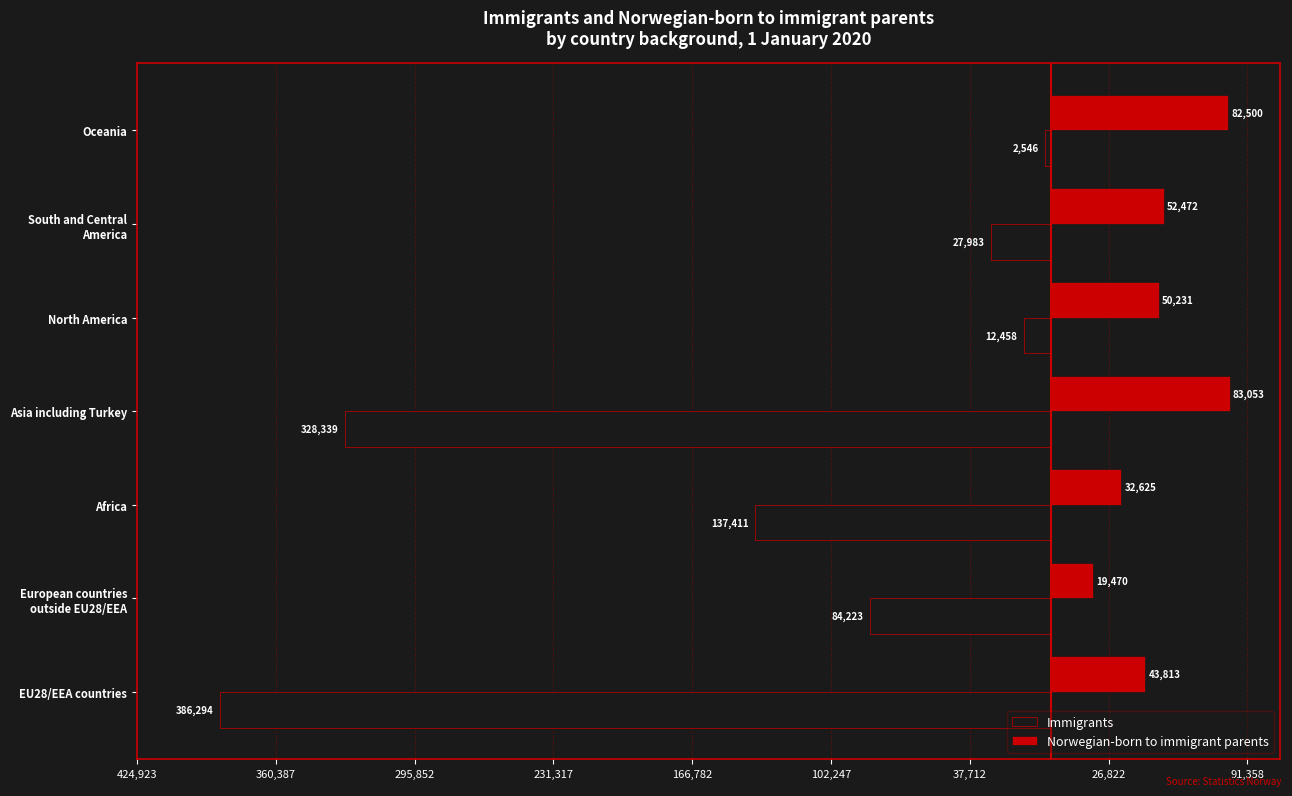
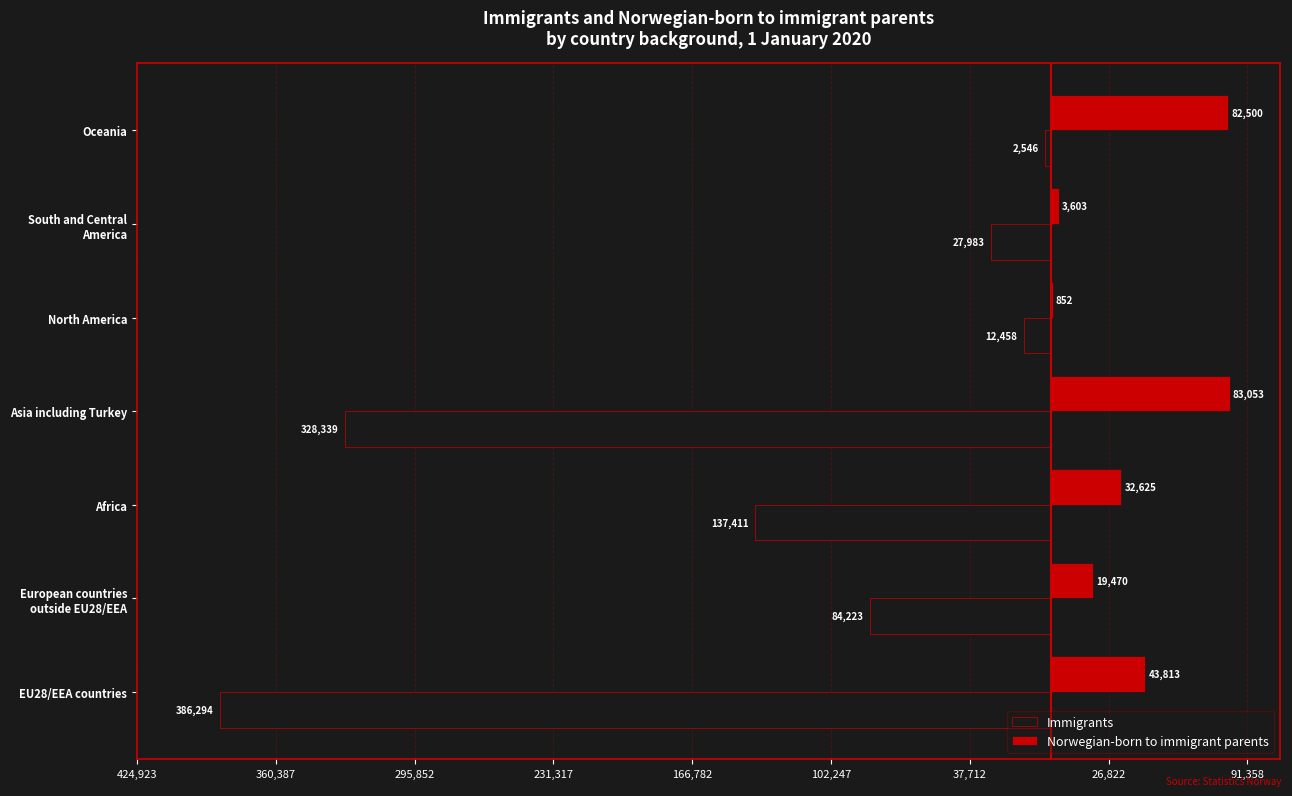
  {
    "Norwegian-born to immigrant parents": {
      "Oceania": "82,500",
-     "South and Central America": "52,472",
-     "North America": "50,231",
+     "South and Central America": "3,603",
+     "North America": "852",
      "Asia including Turkey": "83,053",
      "Africa": "32,625",
      "European countries outside EU28/EEA": "19,470",
      "EU28/EEA countries": "43,813"
    }
  }
